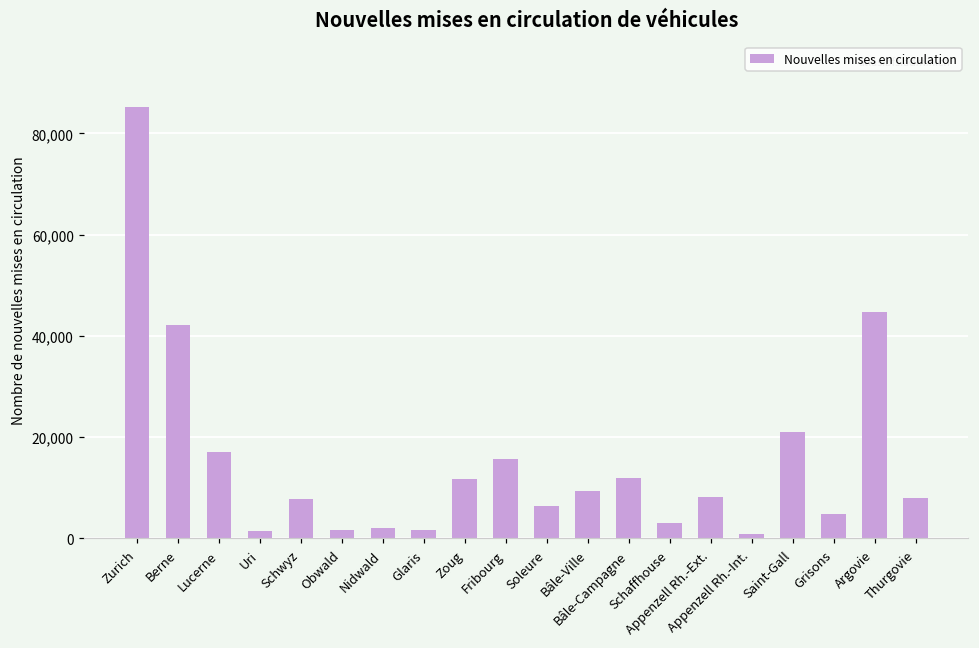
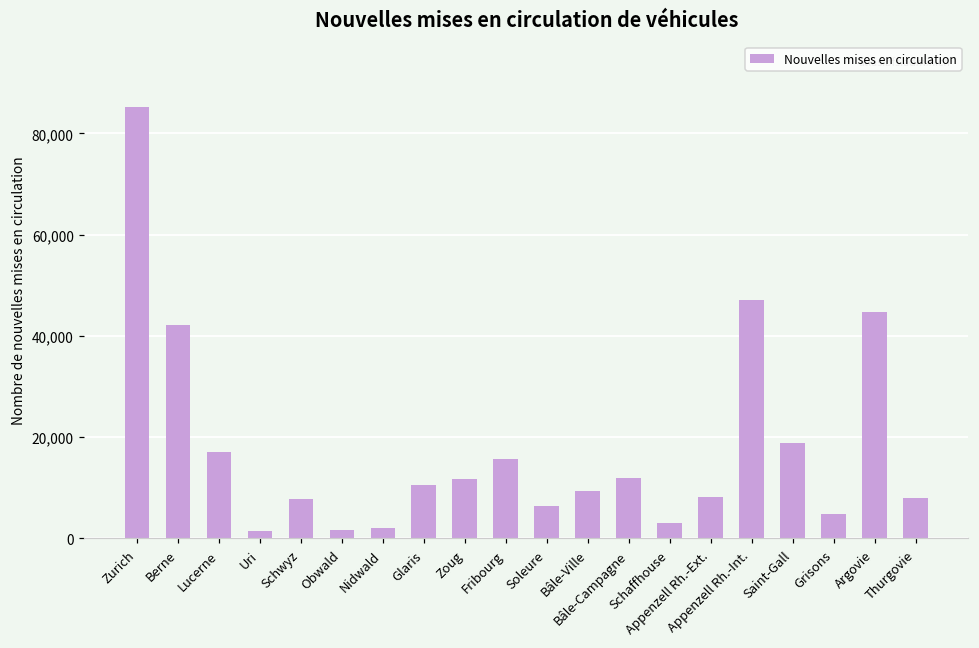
  {
    "Zurich": "85,000",
    "Berne": "42,000",
    "Lucerne": "17,000",
    "Uri": "1,000",
    "Schwyz": "8,000",
    "Obwald": "2,000",
    "Nidwald": "2,000",
-   "Glaris": "2,000",
+   "Glaris": "11,000",
    "Zoug": "12,000",
    "Fribourg": "16,000",
    "Soleure": "6,000",
    "Bâle-Ville": "9,000",
    "Bâle-Campagne": "12,000",
    "Schaffhouse": "3,000",
    "Appenzell Rh.-Ext.": "8,000",
-   "Appenzell Rh.-Int.": "1,000",
-   "Saint-Gall": "21,000",
+   "Appenzell Rh.-Int.": "47,000",
+   "Saint-Gall": "19,000",
    "Grisons": "5,000",
    "Argovie": "45,000",
    "Thurgovie": "8,000"
  }
